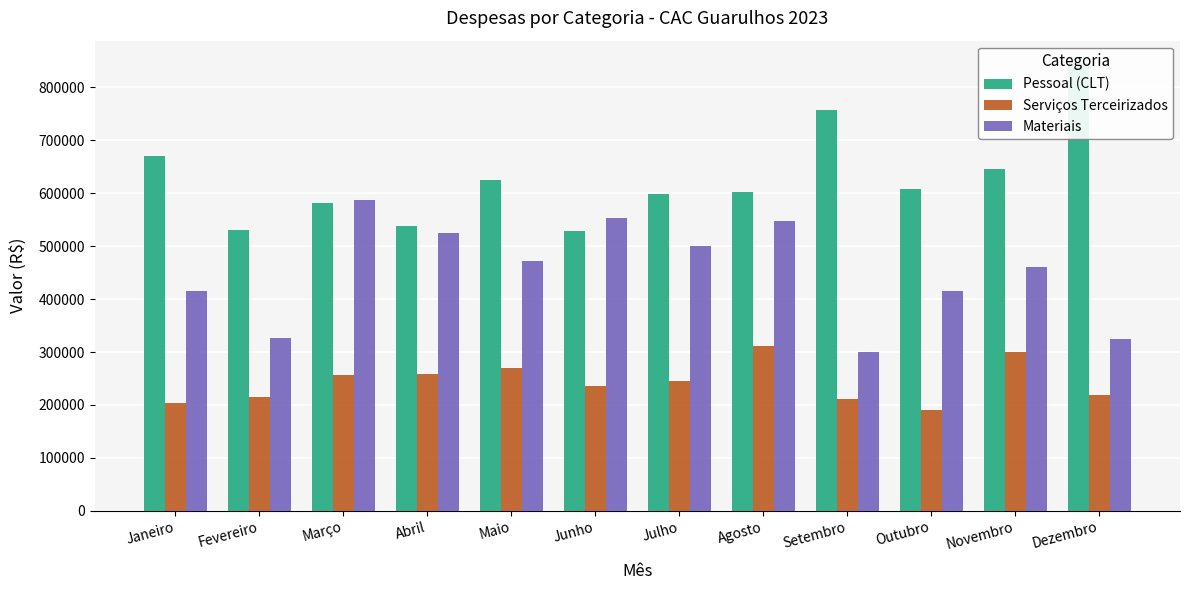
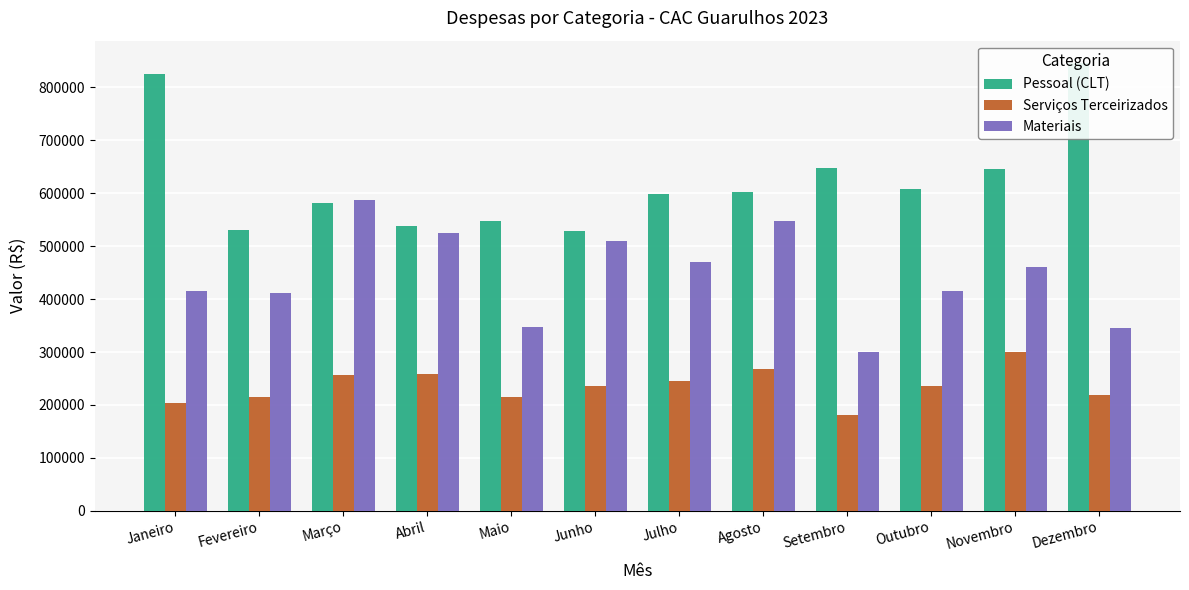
  {
    "Pessoal (CLT)": {
-     "Janeiro": 670000,
+     "Janeiro": 830000,
      "Fevereiro": 530000,
      "Março": 580000,
      "Abril": 540000,
-     "Maio": 620000,
+     "Maio": 550000,
      "Junho": 530000,
      "Julho": 600000,
      "Agosto": 600000,
-     "Setembro": 760000,
+     "Setembro": 650000,
      "Outubro": 610000,
      "Novembro": 650000
    },
    "Serviços Terceirizados": {
      "Janeiro": 200000,
      "Fevereiro": 210000,
      "Março": 260000,
      "Abril": 260000,
-     "Maio": 270000,
+     "Maio": 220000,
      "Junho": 240000,
      "Julho": 240000,
-     "Agosto": 310000,
-     "Setembro": 210000,
-     "Outubro": 190000,
+     "Agosto": 270000,
+     "Setembro": 180000,
+     "Outubro": 240000,
      "Novembro": 300000,
      "Dezembro": 220000
    },
    "Materiais": {
      "Janeiro": 420000,
-     "Fevereiro": 330000,
+     "Fevereiro": 410000,
      "Março": 590000,
      "Abril": 520000,
-     "Maio": 470000,
-     "Junho": 550000,
-     "Julho": 500000,
+     "Maio": 350000,
+     "Junho": 510000,
+     "Julho": 470000,
      "Agosto": 550000,
      "Setembro": 300000,
      "Outubro": 420000,
      "Novembro": 460000,
-     "Dezembro": 330000
+     "Dezembro": 350000
    }
  }
